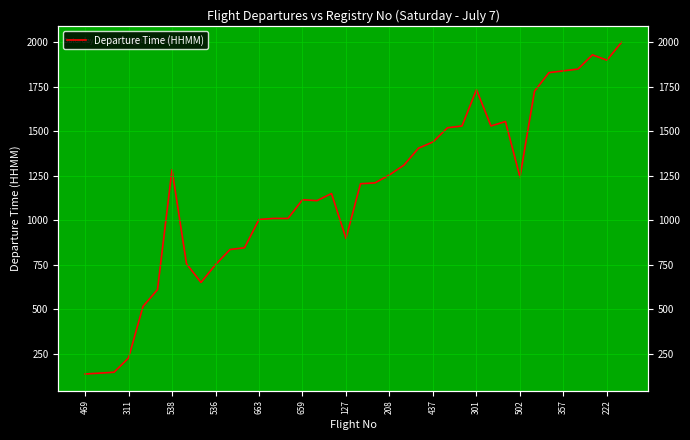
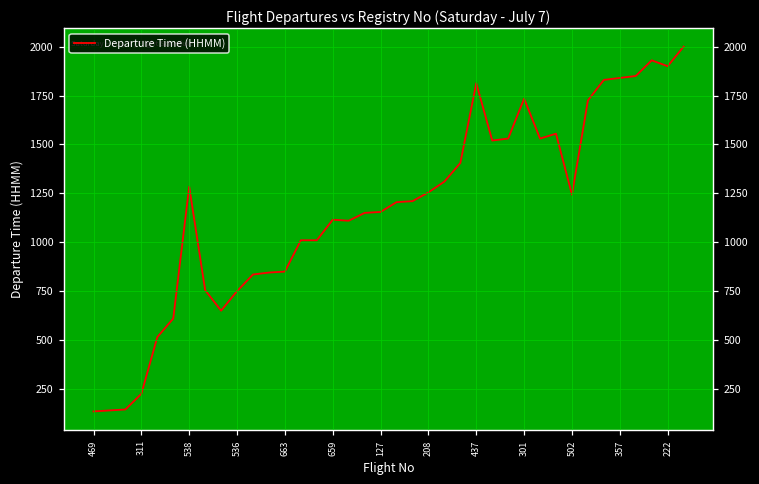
  {
    "469": 140,
    "311": 230,
    "538": 1280,
    "536": 750,
-   "663": 1000,
+   "663": 850,
    "659": 1120,
-   "127": 900,
+   "127": 1160,
    "208": 1260,
-   "437": 1440,
+   "437": 1810,
    "301": 1730,
    "502": 1240,
    "357": 1840,
    "222": 1900
  }
